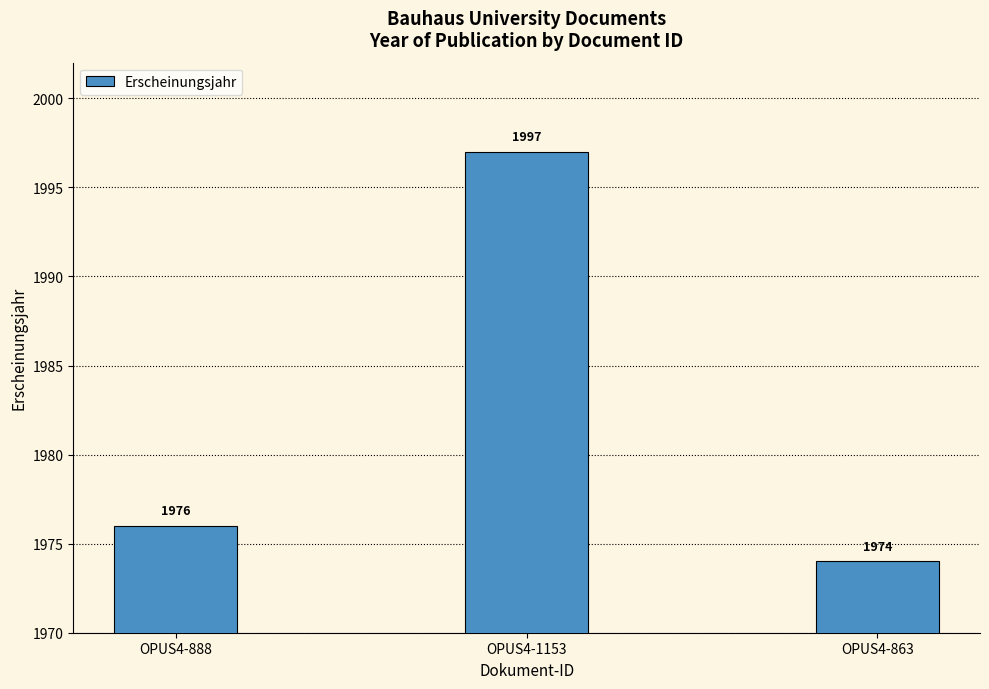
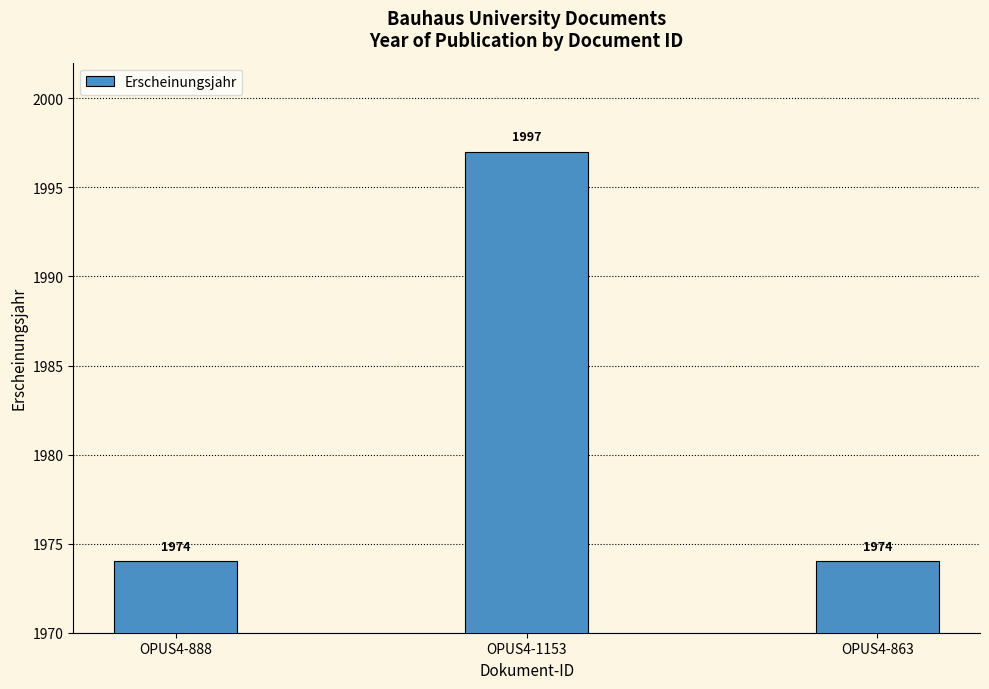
  {
-   "OPUS4-888": 1976,
+   "OPUS4-888": 1974,
    "OPUS4-1153": 1997,
    "OPUS4-863": 1974
  }
